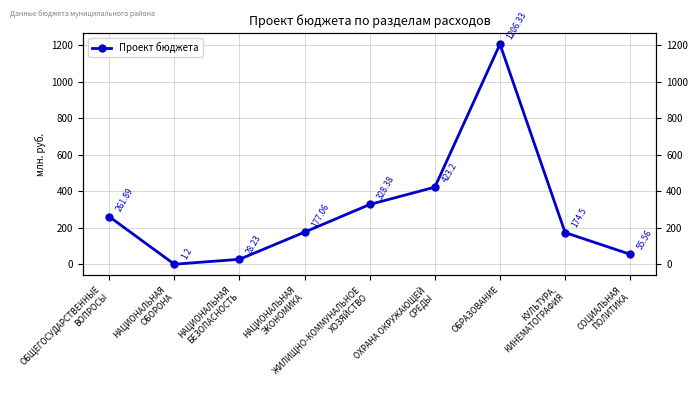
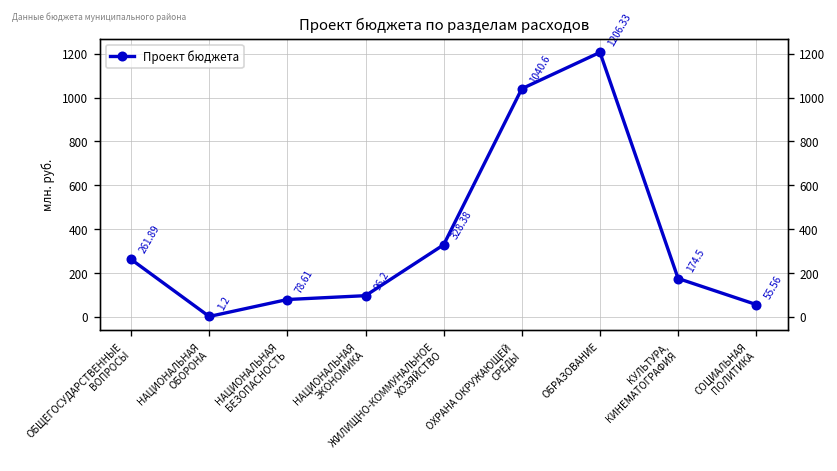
  {
    "ОБЩЕГОСУДАРСТВЕННЫЕ ВОПРОСЫ": 261.89,
    "НАЦИОНАЛЬНАЯ ОБОРОНА": 1.2,
-   "НАЦИОНАЛЬНАЯ БЕЗОПАСНОСТЬ": 28.23,
-   "НАЦИОНАЛЬНАЯ ЭКОНОМИКА": 177.06,
+   "НАЦИОНАЛЬНАЯ БЕЗОПАСНОСТЬ": 78.61,
+   "НАЦИОНАЛЬНАЯ ЭКОНОМИКА": 96.2,
    "ЖИЛИЩНО-КОММУНАЛЬНОЕ ХОЗЯЙСТВО": 328.38,
-   "ОХРАНА ОКРУЖАЮЩЕЙ СРЕДЫ": 423.2,
+   "ОХРАНА ОКРУЖАЮЩЕЙ СРЕДЫ": 1040.6,
    "ОБРАЗОВАНИЕ": 1206.33,
    "КУЛЬТУРА, КИНЕМАТОГРАФИЯ": 174.5,
    "СОЦИАЛЬНАЯ ПОЛИТИКА": 55.56
  }
